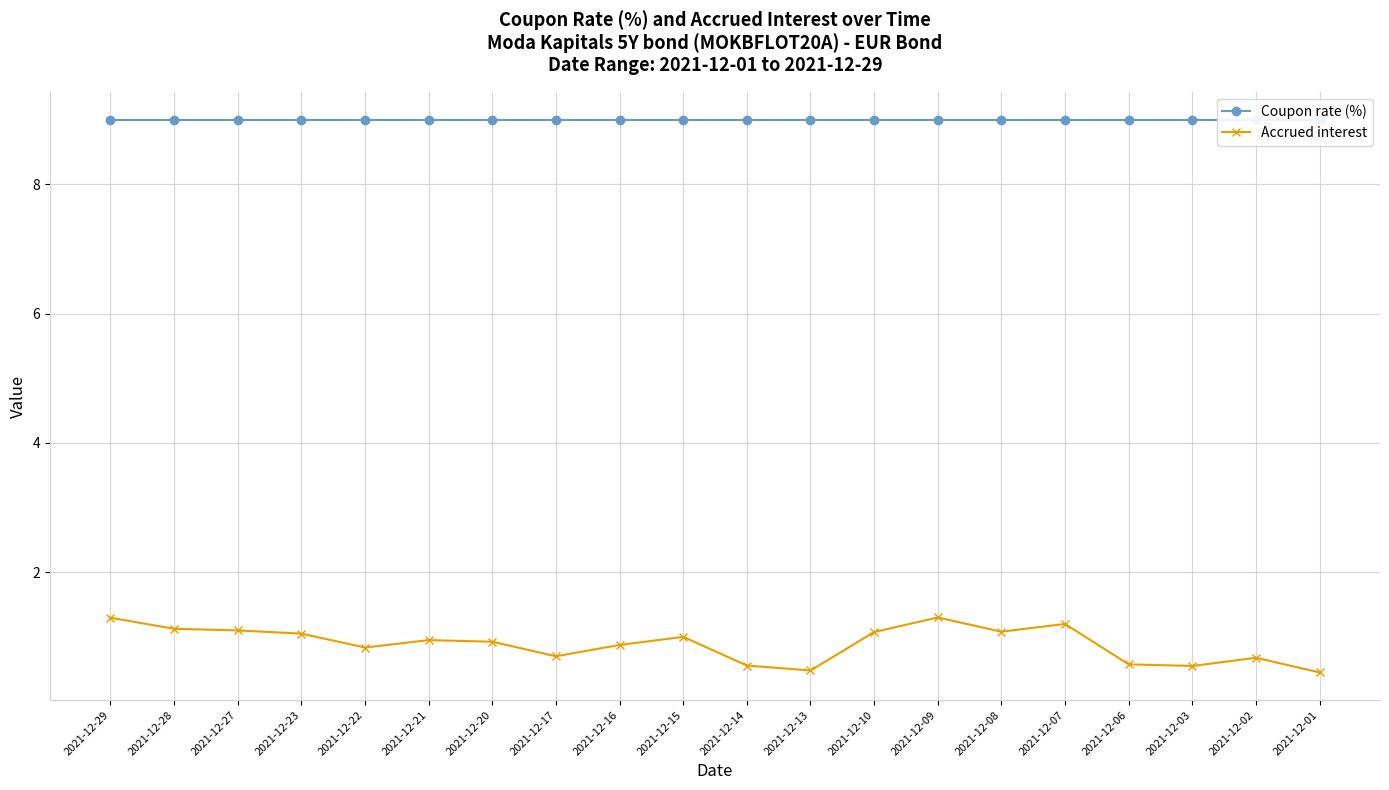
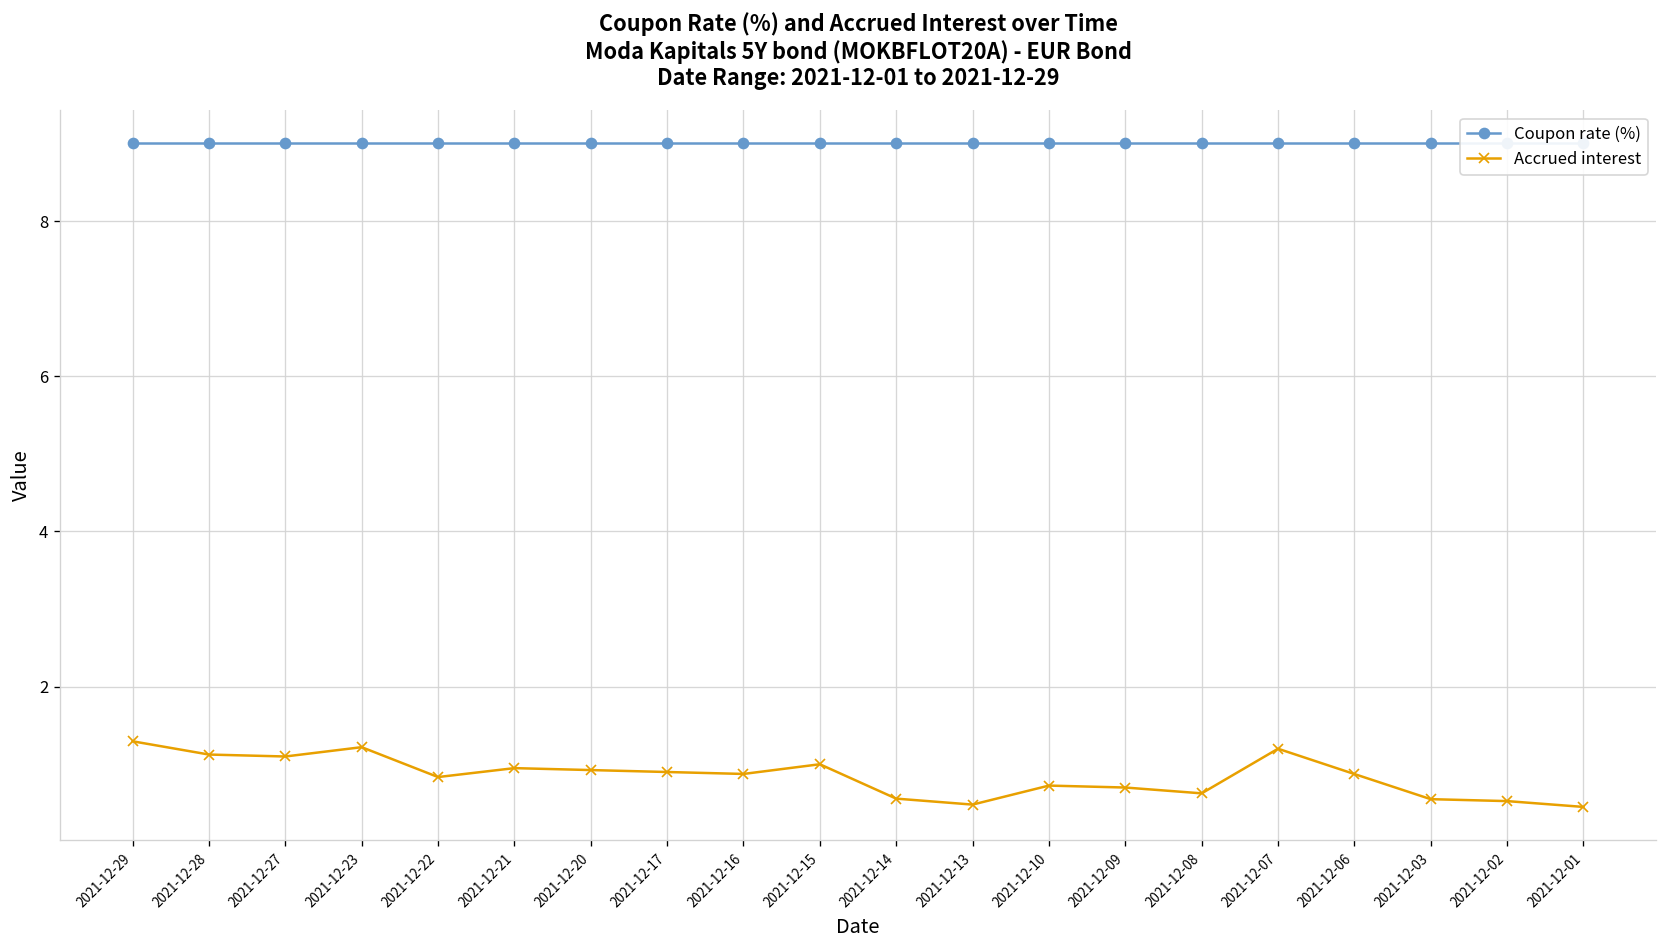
  {
    "Coupon rate (%)": {
      "2021-12-29": 9.0,
      "2021-12-28": 9.0,
      "2021-12-27": 9.0,
      "2021-12-23": 9.0,
      "2021-12-22": 9.0,
      "2021-12-21": 9.0,
      "2021-12-20": 9.0,
      "2021-12-17": 9.0,
      "2021-12-16": 9.0,
      "2021-12-15": 9.0,
      "2021-12-14": 9.0,
      "2021-12-13": 9.0,
      "2021-12-10": 9.0,
      "2021-12-09": 9.0,
      "2021-12-08": 9.0,
      "2021-12-07": 9.0,
      "2021-12-06": 9.0,
      "2021-12-03": 9.0
    },
    "Accrued interest": {
      "2021-12-29": 1.3,
      "2021-12-28": 1.1,
      "2021-12-27": 1.1,
-     "2021-12-23": 1.1,
+     "2021-12-23": 1.2,
      "2021-12-22": 0.8,
      "2021-12-21": 1.0,
      "2021-12-20": 0.9,
-     "2021-12-17": 0.7,
+     "2021-12-17": 0.9,
      "2021-12-16": 0.9,
      "2021-12-15": 1.0,
      "2021-12-14": 0.6,
      "2021-12-13": 0.5,
-     "2021-12-10": 1.1,
-     "2021-12-09": 1.3,
-     "2021-12-08": 1.1,
+     "2021-12-10": 0.7,
+     "2021-12-09": 0.7,
+     "2021-12-08": 0.6,
      "2021-12-07": 1.2,
-     "2021-12-06": 0.6,
+     "2021-12-06": 0.9,
      "2021-12-03": 0.6,
-     "2021-12-02": 0.7,
+     "2021-12-02": 0.5,
      "2021-12-01": 0.5
    }
  }
